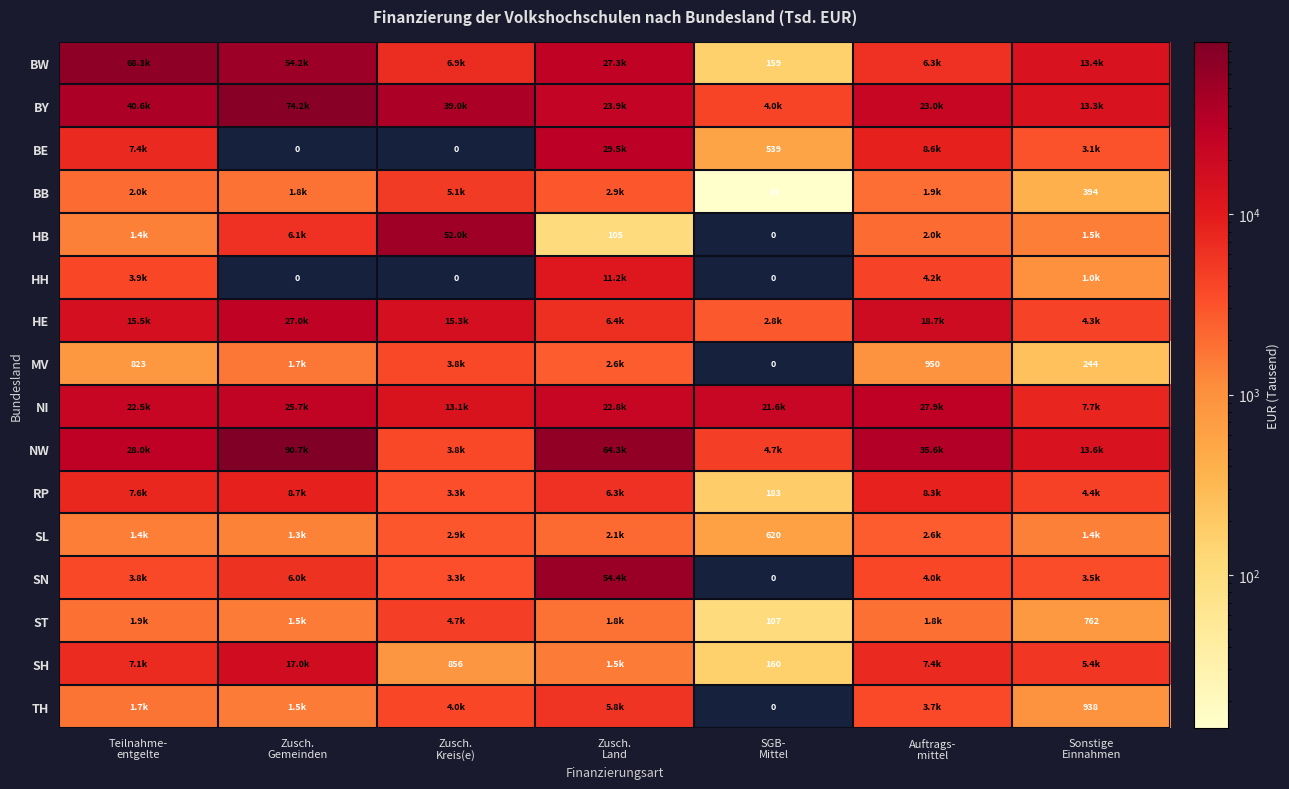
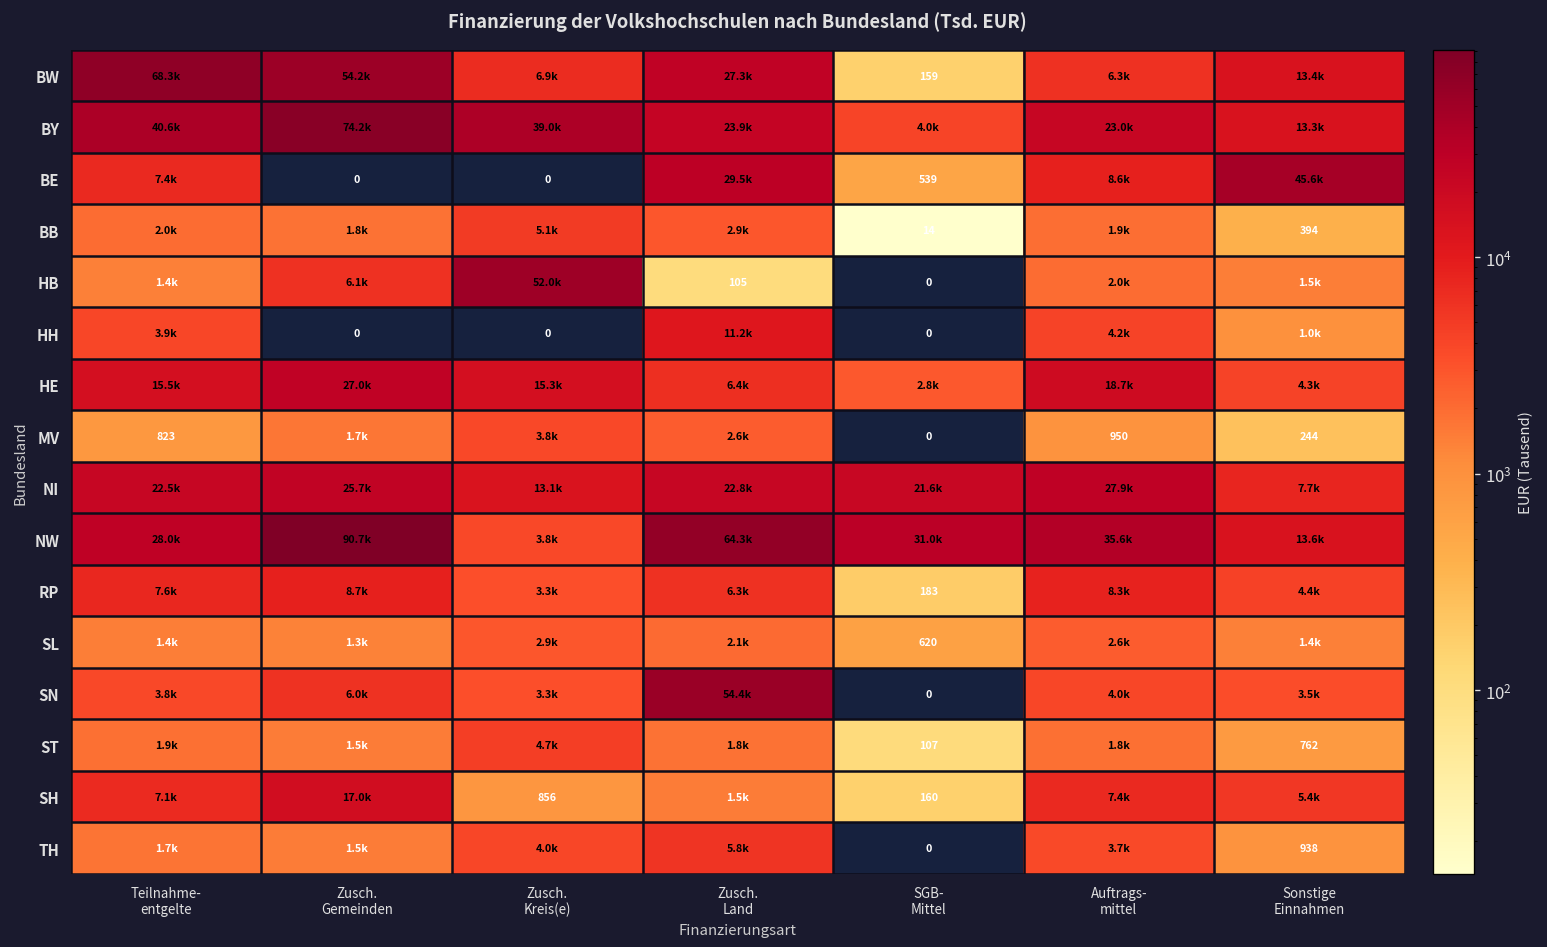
  {
    "BW": {
      "Teilnahme- entgelte": "68.3k",
      "Zusch. Gemeinden": "54.2k",
      "Zusch. Kreis(e)": "6.9k",
      "Zusch. Land": "27.3k",
      "SGB- Mittel": "159",
      "Auftrags- mittel": "6.3k",
      "Sonstige Einnahmen": "13.4k"
    },
    "BY": {
      "Teilnahme- entgelte": "40.6k",
      "Zusch. Gemeinden": "74.2k",
      "Zusch. Kreis(e)": "39.0k",
      "Zusch. Land": "23.9k",
      "SGB- Mittel": "4.0k",
      "Auftrags- mittel": "23.0k",
      "Sonstige Einnahmen": "13.3k"
    },
    "BE": {
      "Teilnahme- entgelte": "7.4k",
      "Zusch. Gemeinden": "0",
      "Zusch. Kreis(e)": "0",
      "Zusch. Land": "29.5k",
      "SGB- Mittel": "539",
      "Auftrags- mittel": "8.6k",
-     "Sonstige Einnahmen": "3.1k"
+     "Sonstige Einnahmen": "45.6k"
    },
    "BB": {
      "Teilnahme- entgelte": "2.0k",
      "Zusch. Gemeinden": "1.8k",
      "Zusch. Kreis(e)": "5.1k",
      "Zusch. Land": "2.9k",
      "SGB- Mittel": "14",
      "Auftrags- mittel": "1.9k",
      "Sonstige Einnahmen": "394"
    },
    "HB": {
      "Teilnahme- entgelte": "1.4k",
      "Zusch. Gemeinden": "6.1k",
      "Zusch. Kreis(e)": "52.0k",
      "Zusch. Land": "105",
      "SGB- Mittel": "0",
      "Auftrags- mittel": "2.0k",
      "Sonstige Einnahmen": "1.5k"
    },
    "HH": {
      "Teilnahme- entgelte": "3.9k",
      "Zusch. Gemeinden": "0",
      "Zusch. Kreis(e)": "0",
      "Zusch. Land": "11.2k",
      "SGB- Mittel": "0",
      "Auftrags- mittel": "4.2k",
      "Sonstige Einnahmen": "1.0k"
    },
    "HE": {
      "Teilnahme- entgelte": "15.5k",
      "Zusch. Gemeinden": "27.0k",
      "Zusch. Kreis(e)": "15.3k",
      "Zusch. Land": "6.4k",
      "SGB- Mittel": "2.8k",
      "Auftrags- mittel": "18.7k",
      "Sonstige Einnahmen": "4.3k"
    },
    "MV": {
      "Teilnahme- entgelte": "823",
      "Zusch. Gemeinden": "1.7k",
      "Zusch. Kreis(e)": "3.8k",
      "Zusch. Land": "2.6k",
      "SGB- Mittel": "0",
      "Auftrags- mittel": "950",
      "Sonstige Einnahmen": "244"
    },
    "NI": {
      "Teilnahme- entgelte": "22.5k",
      "Zusch. Gemeinden": "25.7k",
      "Zusch. Kreis(e)": "13.1k",
      "Zusch. Land": "22.8k",
      "SGB- Mittel": "21.6k",
      "Auftrags- mittel": "27.9k",
      "Sonstige Einnahmen": "7.7k"
    },
    "NW": {
      "Teilnahme- entgelte": "28.0k",
      "Zusch. Gemeinden": "90.7k",
      "Zusch. Kreis(e)": "3.8k",
      "Zusch. Land": "64.3k",
-     "SGB- Mittel": "4.7k",
+     "SGB- Mittel": "31.0k",
      "Auftrags- mittel": "35.6k",
      "Sonstige Einnahmen": "13.6k"
    },
    "RP": {
      "Teilnahme- entgelte": "7.6k",
      "Zusch. Gemeinden": "8.7k",
      "Zusch. Kreis(e)": "3.3k",
      "Zusch. Land": "6.3k",
      "SGB- Mittel": "183",
      "Auftrags- mittel": "8.3k",
      "Sonstige Einnahmen": "4.4k"
    },
    "SL": {
      "Teilnahme- entgelte": "1.4k",
      "Zusch. Gemeinden": "1.3k",
      "Zusch. Kreis(e)": "2.9k",
      "Zusch. Land": "2.1k",
      "SGB- Mittel": "620",
      "Auftrags- mittel": "2.6k",
      "Sonstige Einnahmen": "1.4k"
    },
    "SN": {
      "Teilnahme- entgelte": "3.8k",
      "Zusch. Gemeinden": "6.0k",
      "Zusch. Kreis(e)": "3.3k",
      "Zusch. Land": "54.4k",
      "SGB- Mittel": "0",
      "Auftrags- mittel": "4.0k",
      "Sonstige Einnahmen": "3.5k"
    },
    "ST": {
      "Teilnahme- entgelte": "1.9k",
      "Zusch. Gemeinden": "1.5k",
      "Zusch. Kreis(e)": "4.7k",
      "Zusch. Land": "1.8k",
      "SGB- Mittel": "107",
      "Auftrags- mittel": "1.8k",
      "Sonstige Einnahmen": "762"
    },
    "SH": {
      "Teilnahme- entgelte": "7.1k",
      "Zusch. Gemeinden": "17.0k",
      "Zusch. Kreis(e)": "856",
      "Zusch. Land": "1.5k",
      "SGB- Mittel": "160",
      "Auftrags- mittel": "7.4k",
      "Sonstige Einnahmen": "5.4k"
    },
    "TH": {
      "Teilnahme- entgelte": "1.7k",
      "Zusch. Gemeinden": "1.5k",
      "Zusch. Kreis(e)": "4.0k",
      "Zusch. Land": "5.8k",
      "SGB- Mittel": "0",
      "Auftrags- mittel": "3.7k",
      "Sonstige Einnahmen": "938"
    }
  }
